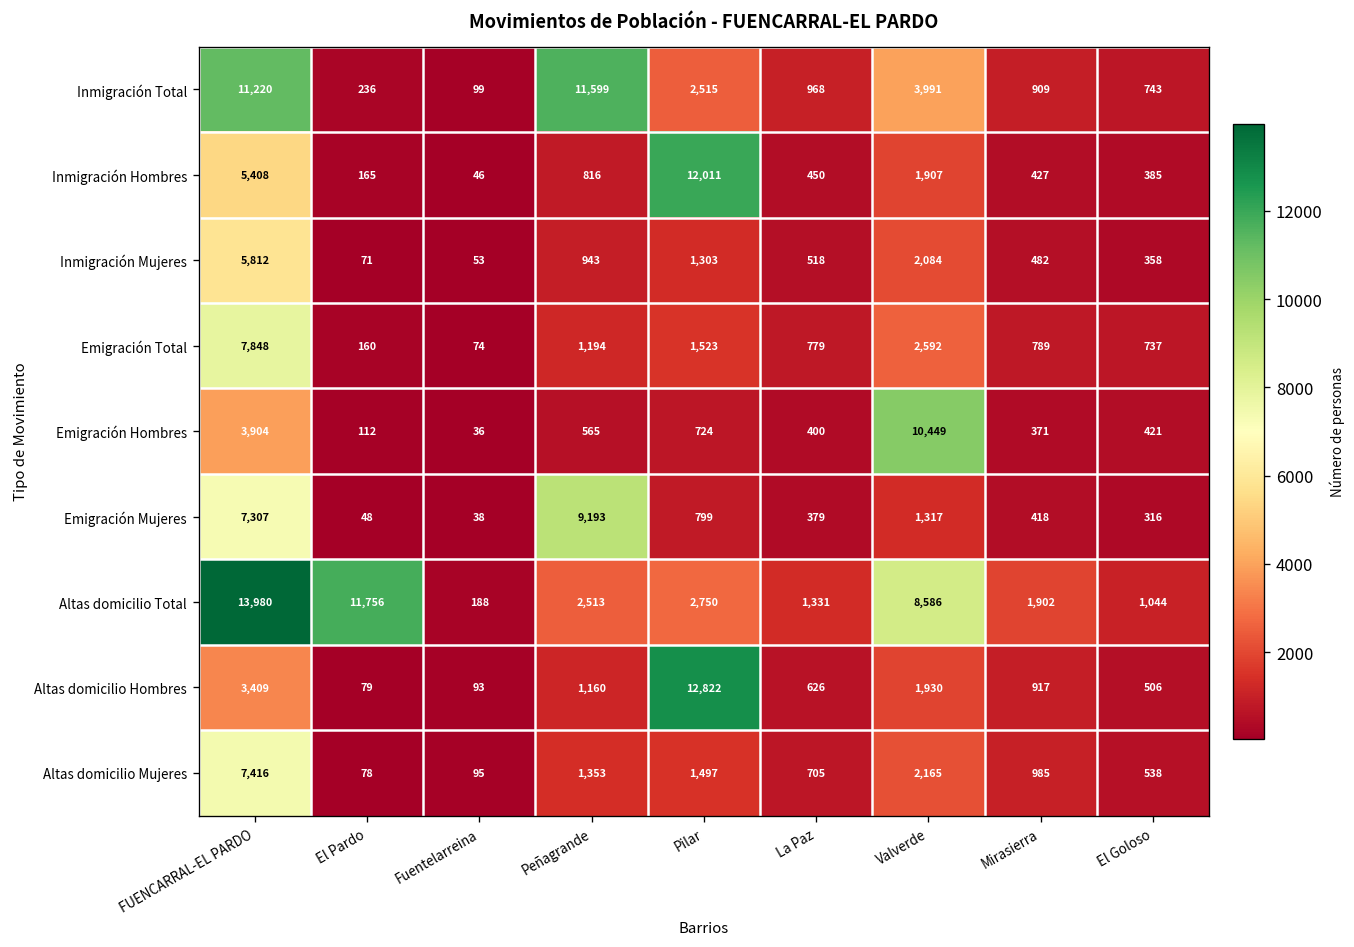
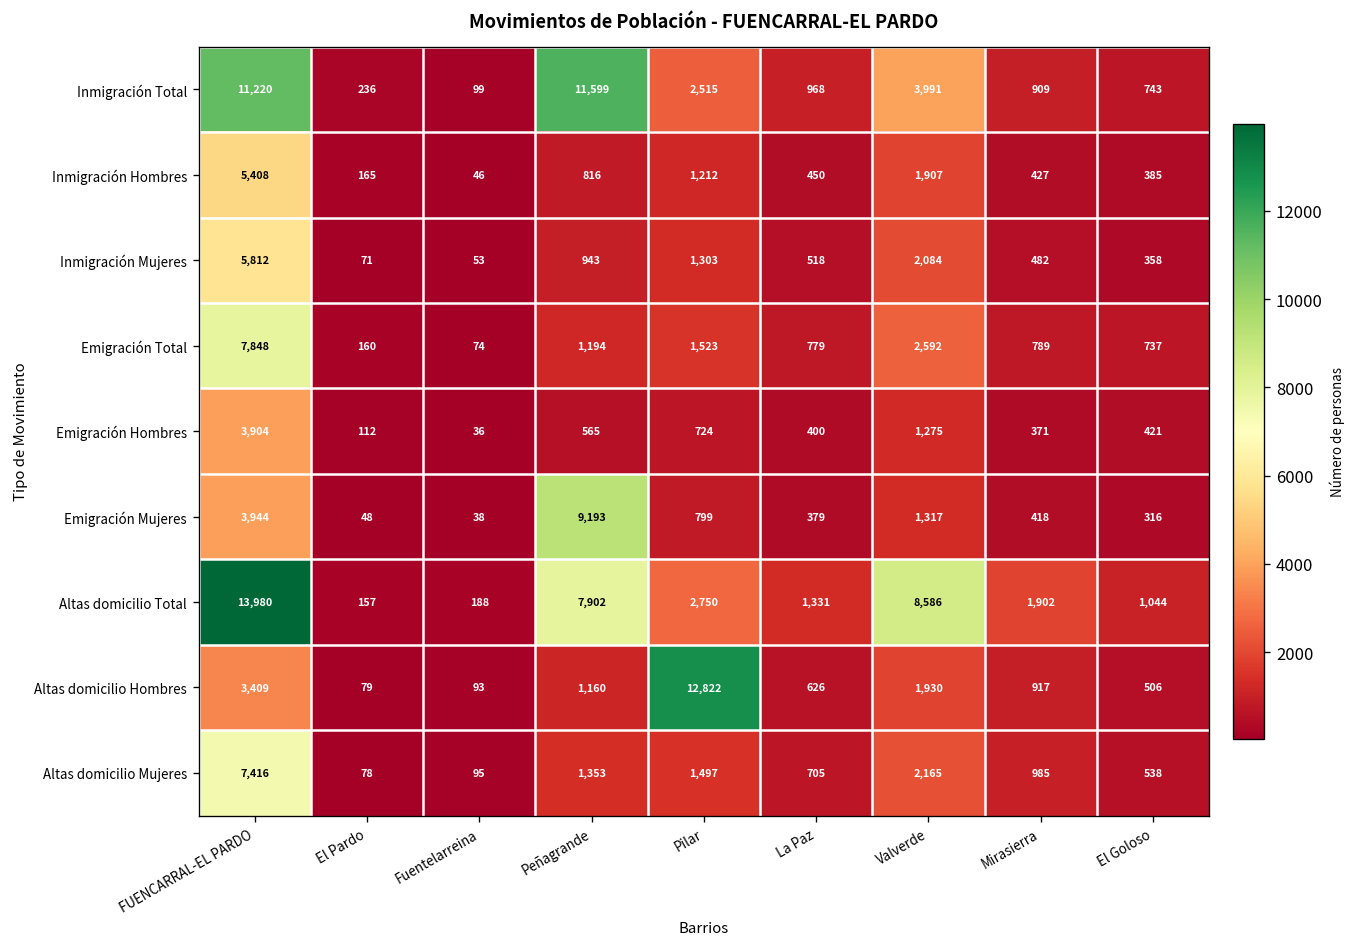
  {
    "Inmigración Total": {
      "FUENCARRAL-EL PARDO": "11,220",
      "El Pardo": "236",
      "Fuentelarreina": "99",
      "Peñagrande": "11,599",
      "Pilar": "2,515",
      "La Paz": "968",
      "Valverde": "3,991",
      "Mirasierra": "909",
      "El Goloso": "743"
    },
    "Inmigración Hombres": {
      "FUENCARRAL-EL PARDO": "5,408",
      "El Pardo": "165",
      "Fuentelarreina": "46",
      "Peñagrande": "816",
-     "Pilar": "12,011",
+     "Pilar": "1,212",
      "La Paz": "450",
      "Valverde": "1,907",
      "Mirasierra": "427",
      "El Goloso": "385"
    },
    "Inmigración Mujeres": {
      "FUENCARRAL-EL PARDO": "5,812",
      "El Pardo": "71",
      "Fuentelarreina": "53",
      "Peñagrande": "943",
      "Pilar": "1,303",
      "La Paz": "518",
      "Valverde": "2,084",
      "Mirasierra": "482",
      "El Goloso": "358"
    },
    "Emigración Total": {
      "FUENCARRAL-EL PARDO": "7,848",
      "El Pardo": "160",
      "Fuentelarreina": "74",
      "Peñagrande": "1,194",
      "Pilar": "1,523",
      "La Paz": "779",
      "Valverde": "2,592",
      "Mirasierra": "789",
      "El Goloso": "737"
    },
    "Emigración Hombres": {
      "FUENCARRAL-EL PARDO": "3,904",
      "El Pardo": "112",
      "Fuentelarreina": "36",
      "Peñagrande": "565",
      "Pilar": "724",
      "La Paz": "400",
-     "Valverde": "10,449",
+     "Valverde": "1,275",
      "Mirasierra": "371",
      "El Goloso": "421"
    },
    "Emigración Mujeres": {
-     "FUENCARRAL-EL PARDO": "7,307",
+     "FUENCARRAL-EL PARDO": "3,944",
      "El Pardo": "48",
      "Fuentelarreina": "38",
      "Peñagrande": "9,193",
      "Pilar": "799",
      "La Paz": "379",
      "Valverde": "1,317",
      "Mirasierra": "418",
      "El Goloso": "316"
    },
    "Altas domicilio Total": {
      "FUENCARRAL-EL PARDO": "13,980",
-     "El Pardo": "11,756",
+     "El Pardo": "157",
      "Fuentelarreina": "188",
-     "Peñagrande": "2,513",
+     "Peñagrande": "7,902",
      "Pilar": "2,750",
      "La Paz": "1,331",
      "Valverde": "8,586",
      "Mirasierra": "1,902",
      "El Goloso": "1,044"
    },
    "Altas domicilio Hombres": {
      "FUENCARRAL-EL PARDO": "3,409",
      "El Pardo": "79",
      "Fuentelarreina": "93",
      "Peñagrande": "1,160",
      "Pilar": "12,822",
      "La Paz": "626",
      "Valverde": "1,930",
      "Mirasierra": "917",
      "El Goloso": "506"
    },
    "Altas domicilio Mujeres": {
      "FUENCARRAL-EL PARDO": "7,416",
      "El Pardo": "78",
      "Fuentelarreina": "95",
      "Peñagrande": "1,353",
      "Pilar": "1,497",
      "La Paz": "705",
      "Valverde": "2,165",
      "Mirasierra": "985",
      "El Goloso": "538"
    }
  }
